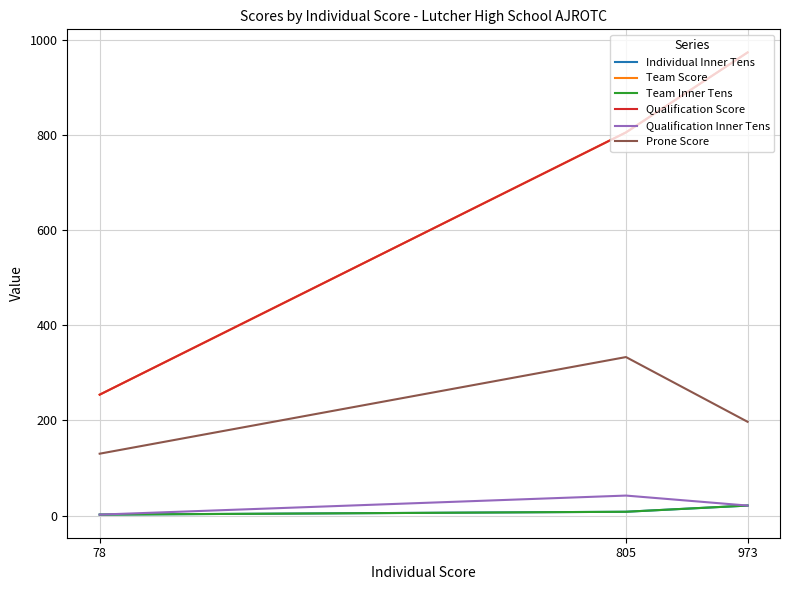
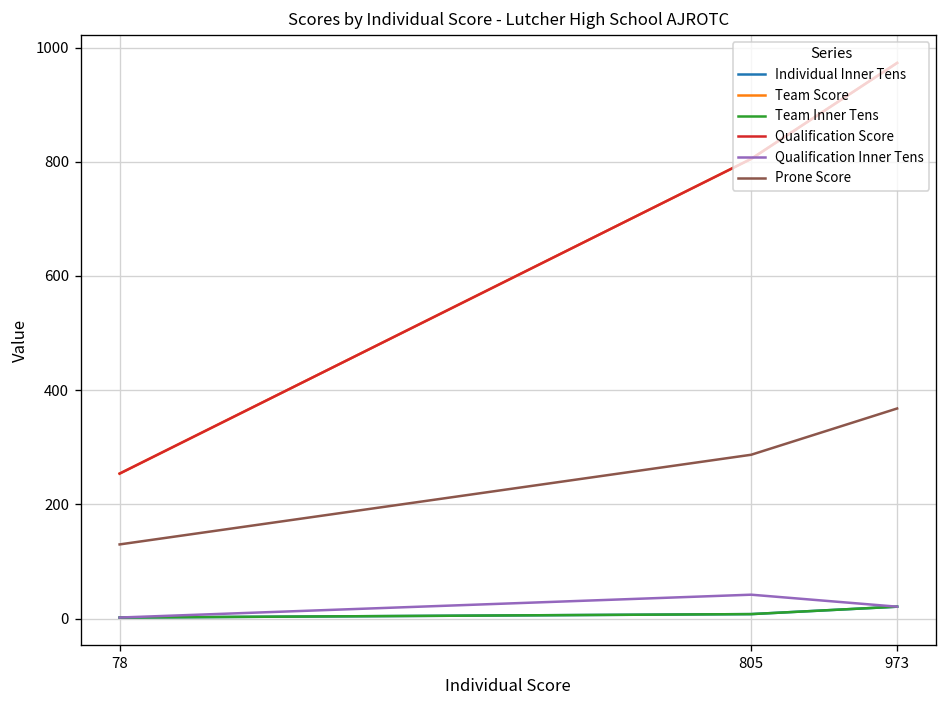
  {
    "Team Inner Tens": {
      "805": 10
    },
    "Qualification Score": {
      "78": 250
    },
    "Qualification Inner Tens": {
      "805": 40
    },
    "Prone Score": {
      "78": 130,
-     "805": 330,
-     "973": 200
+     "805": 290,
+     "973": 370
    }
  }
